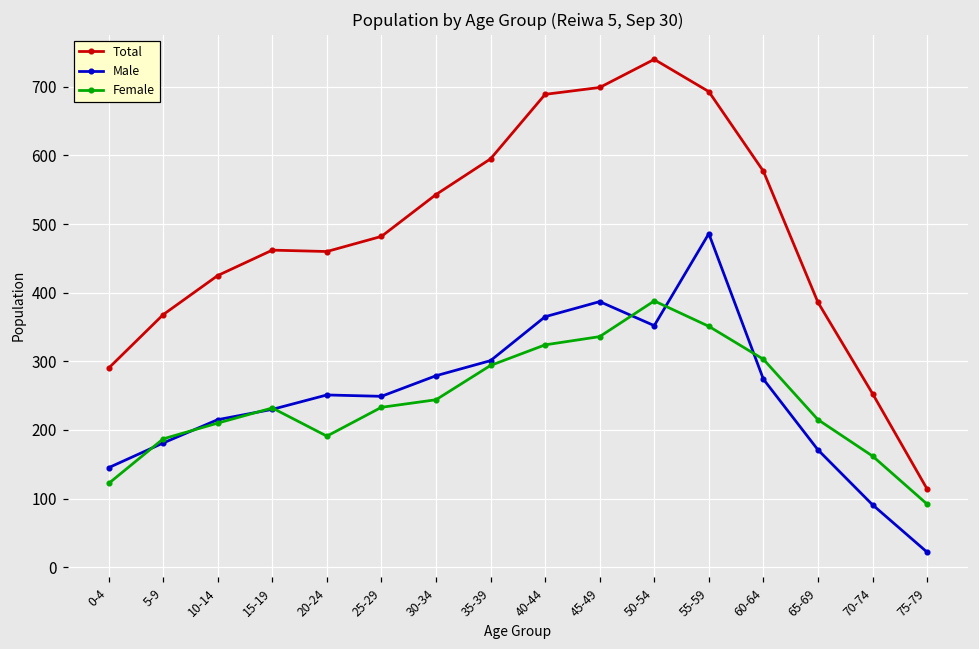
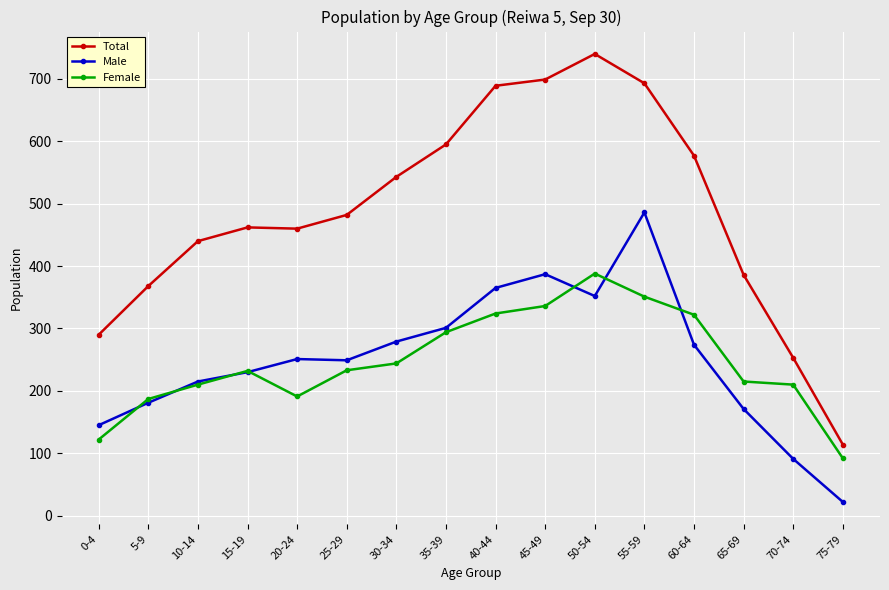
  {
    "Total": {
      "0-4": 290,
      "5-9": 370,
-     "10-14": 430,
+     "10-14": 440,
      "15-19": 460,
      "20-24": 460,
      "25-29": 480,
      "30-34": 540,
      "35-39": 600,
      "40-44": 690,
      "45-49": 700,
      "50-54": 740,
      "55-59": 690,
      "60-64": 580,
      "65-69": 390,
      "70-74": 250,
      "75-79": 110
    },
    "Male": {
      "0-4": 150,
      "5-9": 180,
      "10-14": 220,
      "20-24": 250,
      "25-29": 250,
      "30-34": 280,
      "35-39": 300,
      "40-44": 370,
      "45-49": 390,
      "50-54": 350,
      "55-59": 490,
      "60-64": 270,
      "65-69": 170,
      "70-74": 90,
      "75-79": 20
    },
    "Female": {
      "0-4": 120,
      "5-9": 190,
      "10-14": 210,
      "20-24": 190,
      "25-29": 230,
      "30-34": 240,
      "35-39": 290,
      "40-44": 320,
      "45-49": 340,
      "50-54": 390,
      "55-59": 350,
-     "60-64": 300,
+     "60-64": 320,
      "65-69": 220,
-     "70-74": 160,
+     "70-74": 210,
      "75-79": 90
    }
  }
